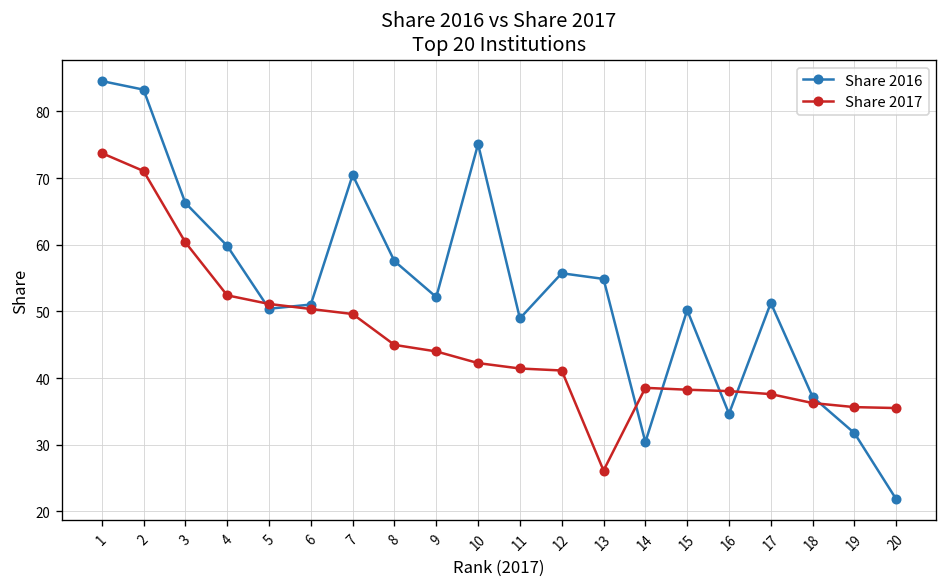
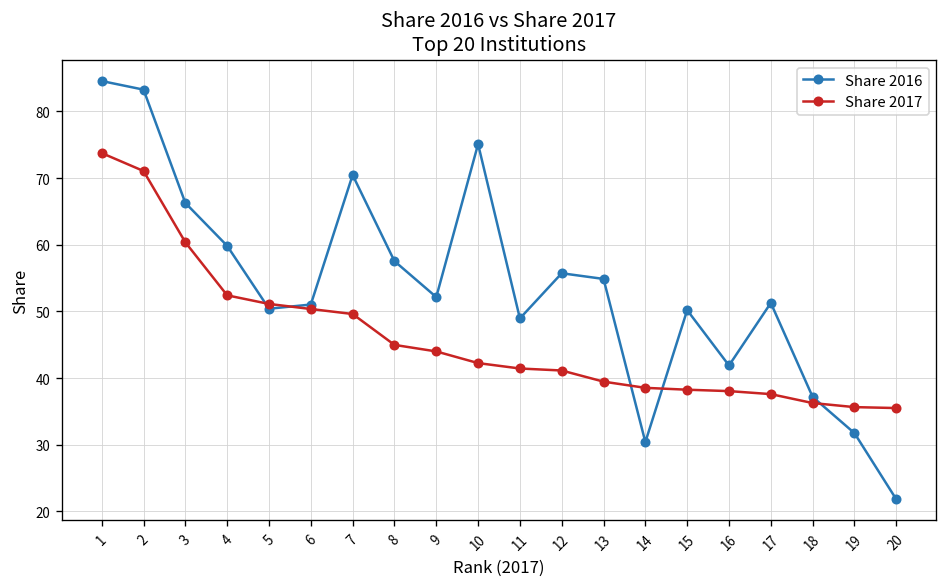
  {
    "Share 2016": {
      "1": 85,
      "2": 83,
      "3": 66,
      "4": 60,
      "5": 50,
      "6": 51,
      "7": 70,
      "8": 58,
      "9": 52,
      "10": 75,
      "11": 49,
      "12": 56,
      "13": 55,
      "14": 30,
      "15": 50,
-     "16": 35,
+     "16": 42,
      "17": 51,
      "18": 37,
      "19": 32,
      "20": 22
    },
    "Share 2017": {
      "1": 74,
      "2": 71,
      "3": 60,
      "4": 52,
      "5": 51,
      "6": 50,
      "7": 50,
      "8": 45,
      "9": 44,
      "10": 42,
      "11": 41,
      "12": 41,
-     "13": 26,
+     "13": 39,
      "14": 39,
      "15": 38,
      "16": 38,
      "17": 38,
      "18": 36,
      "19": 36,
      "20": 36
    }
  }
